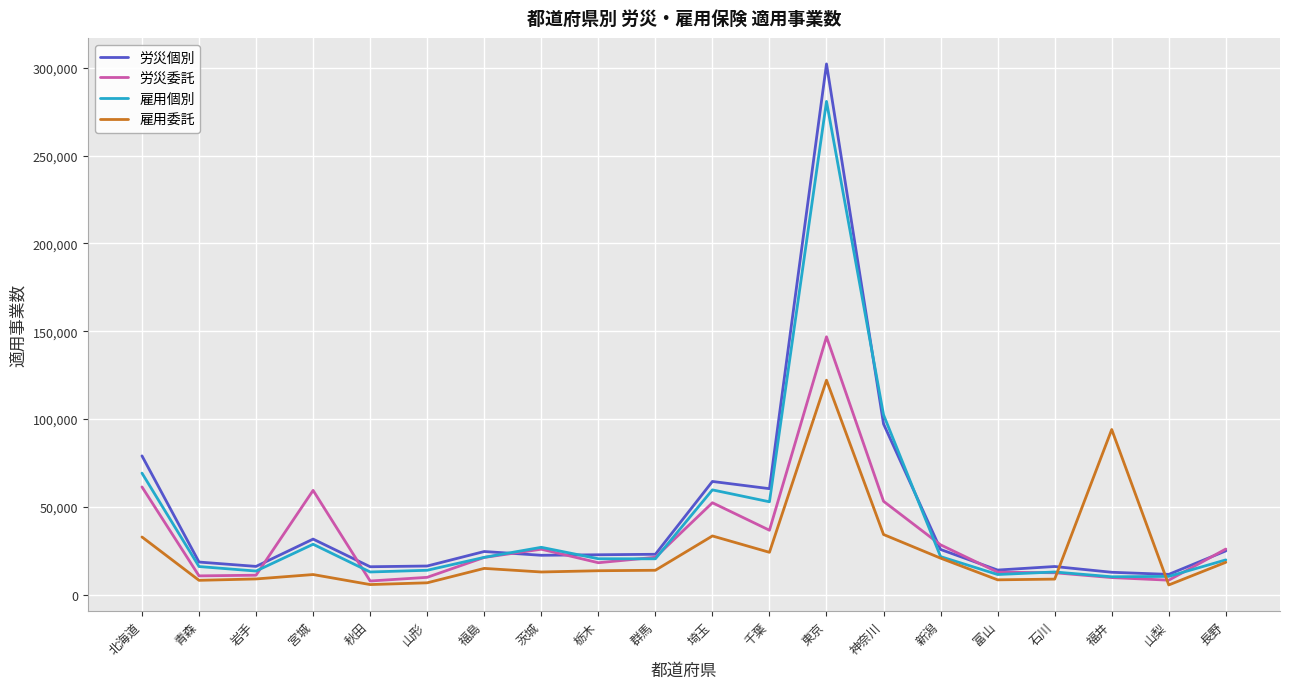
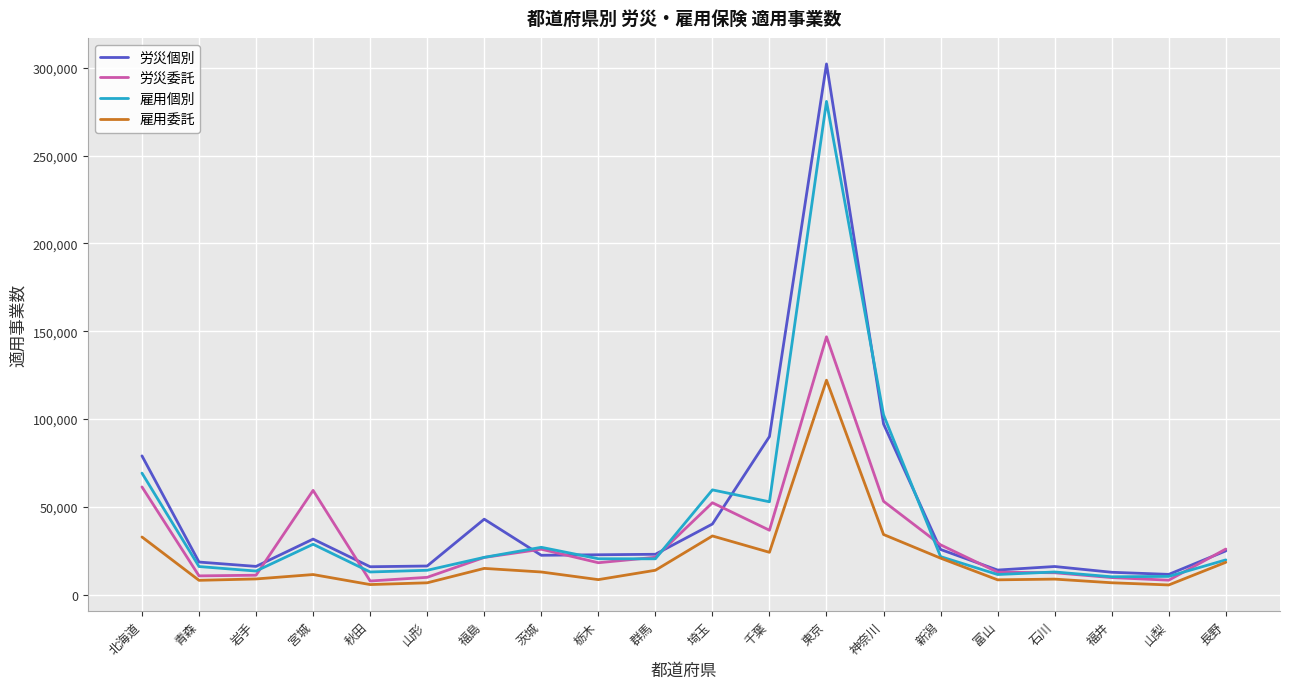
  {
    "労災個別": {
      "北海道": "79,000",
      "青森": "19,000",
      "岩手": "16,000",
      "宮城": "32,000",
      "秋田": "16,000",
      "山形": "16,000",
-     "福島": "25,000",
+     "福島": "43,000",
      "茨城": "22,000",
      "栃木": "23,000",
      "群馬": "23,000",
-     "埼玉": "64,000",
-     "千葉": "60,000",
+     "埼玉": "40,000",
+     "千葉": "90,000",
      "東京": "302,000",
      "神奈川": "97,000",
      "新潟": "26,000",
      "石川": "16,000",
      "福井": "13,000"
    },
    "労災委託": {
      "北海道": "61,000",
      "青森": "11,000",
      "岩手": "11,000",
      "宮城": "59,000",
      "秋田": "8,000",
      "山形": "10,000",
      "栃木": "18,000",
      "埼玉": "52,000",
      "千葉": "37,000",
      "東京": "147,000",
      "神奈川": "53,000",
      "新潟": "28,000",
      "山梨": "8,000"
    },
    "雇用個別": {
      "北海道": "69,000",
      "青森": "16,000",
      "岩手": "13,000",
      "宮城": "29,000",
      "秋田": "13,000",
      "山形": "14,000",
      "栃木": "20,000",
      "埼玉": "60,000",
      "千葉": "53,000",
      "東京": "281,000",
      "神奈川": "102,000"
    },
    "雇用委託": {
      "北海道": "33,000",
      "青森": "8,000",
      "岩手": "9,000",
      "宮城": "11,000",
      "秋田": "6,000",
      "山形": "7,000",
      "福島": "15,000",
      "茨城": "13,000",
-     "栃木": "14,000",
+     "栃木": "9,000",
      "群馬": "14,000",
      "埼玉": "33,000",
      "千葉": "24,000",
      "東京": "122,000",
      "神奈川": "34,000",
      "富山": "8,000",
      "石川": "9,000",
-     "福井": "94,000",
+     "福井": "7,000",
      "山梨": "5,000"
    }
  }
